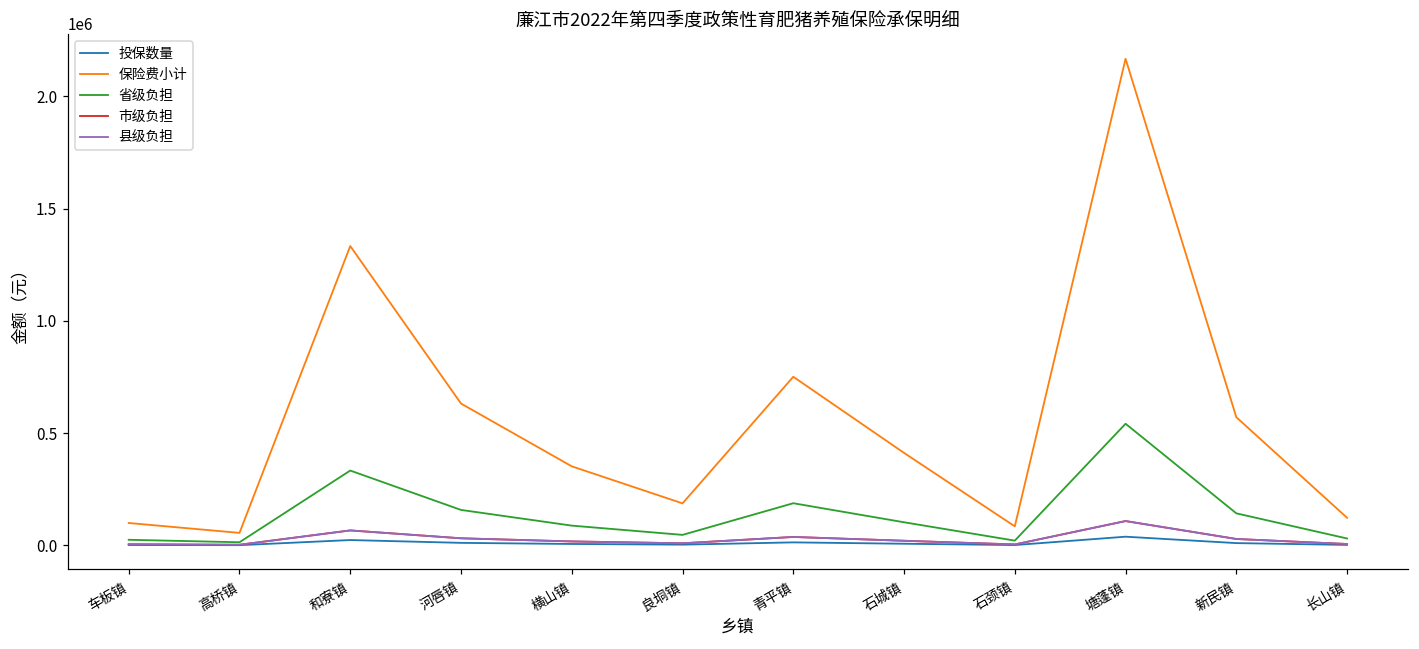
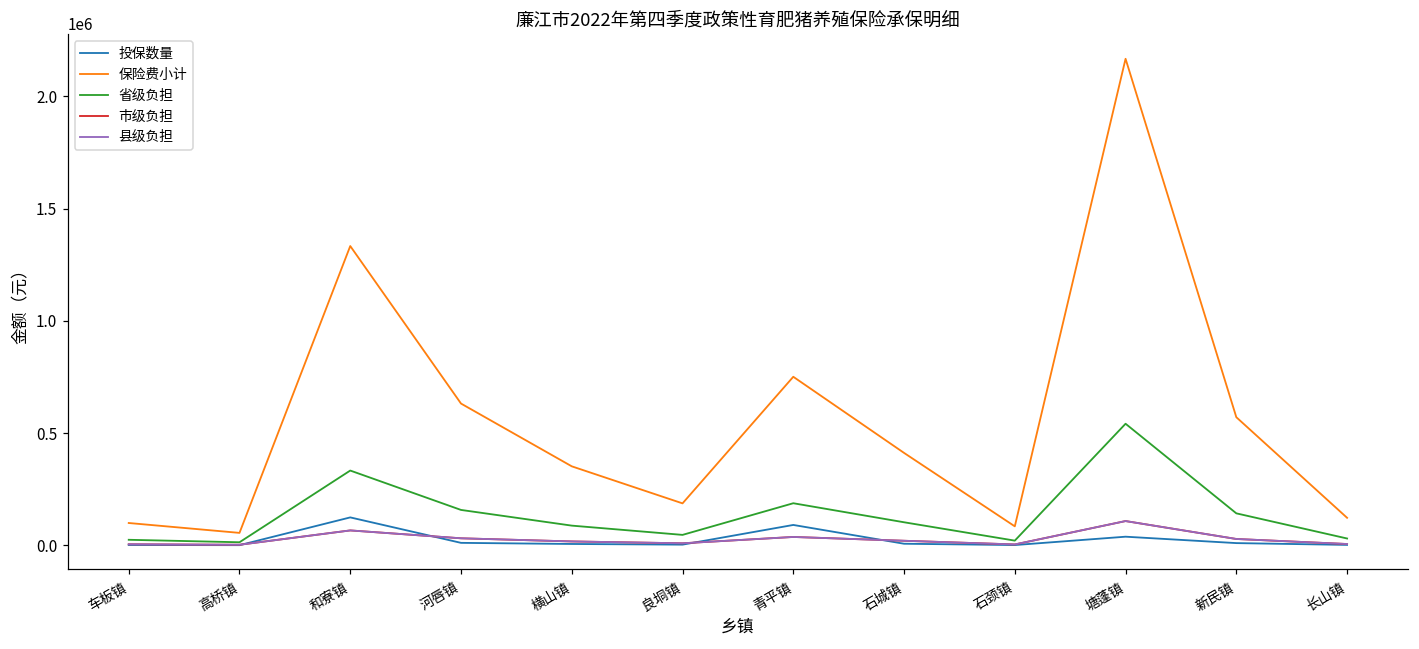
  {
    "投保数量": {
-     "和寮镇": 20000,
+     "和寮镇": 120000,
      "河唇镇": 10000,
-     "青平镇": 10000,
+     "青平镇": 90000,
      "石城镇": 10000,
      "塘蓬镇": 40000,
      "新民镇": 10000
    },
    "保险费小计": {
      "车板镇": 100000,
      "高桥镇": 60000,
      "和寮镇": 1330000,
      "河唇镇": 630000,
      "横山镇": 350000,
      "良垌镇": 190000,
      "青平镇": 750000,
      "石城镇": 410000,
      "石颈镇": 80000,
      "塘蓬镇": 2170000,
      "新民镇": 570000,
      "长山镇": 120000
    },
    "省级负担": {
      "车板镇": 20000,
      "和寮镇": 330000,
      "河唇镇": 160000,
      "横山镇": 90000,
      "良垌镇": 50000,
      "青平镇": 190000,
      "石城镇": 100000,
      "石颈镇": 20000,
      "塘蓬镇": 540000,
      "新民镇": 140000,
      "长山镇": 30000
    },
    "县级负担": {
      "和寮镇": 70000,
      "河唇镇": 30000,
      "青平镇": 40000,
      "石城镇": 20000,
      "塘蓬镇": 110000,
      "新民镇": 30000
    }
  }
